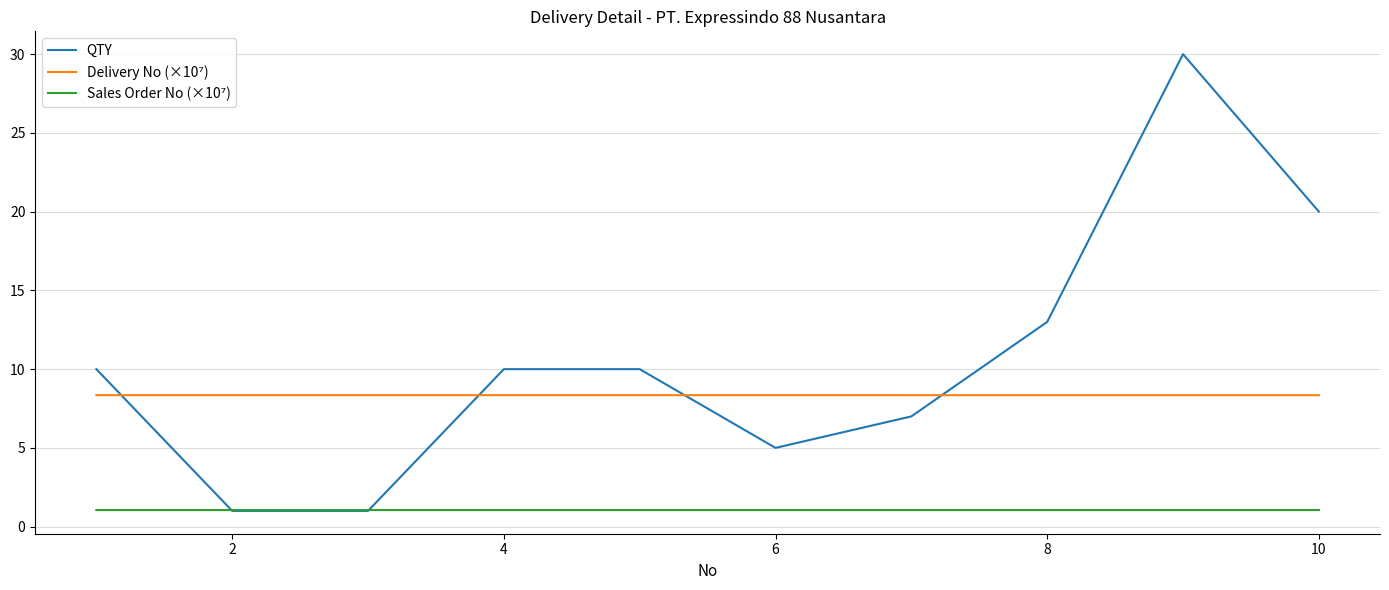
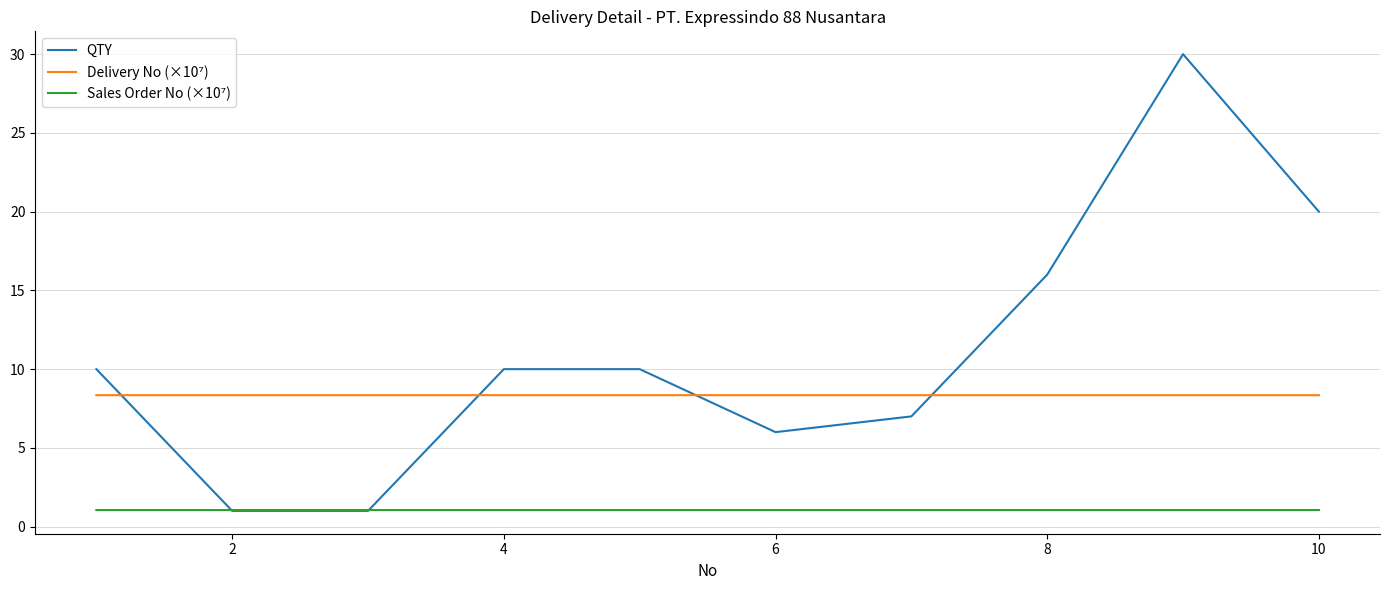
  {
    "QTY": {
      "4": 10,
-     "6": 5,
-     "8": 13,
+     "6": 6,
+     "8": 16,
      "10": 20
    },
    "Delivery No (×10⁷)": {
      "2": 8.3,
      "4": 8.3,
      "6": 8.3,
      "8": 8.3,
      "10": 8.3
    },
    "Sales Order No (×10⁷)": {
      "4": 1,
      "6": 1,
      "8": 1,
      "10": 1
    }
  }
